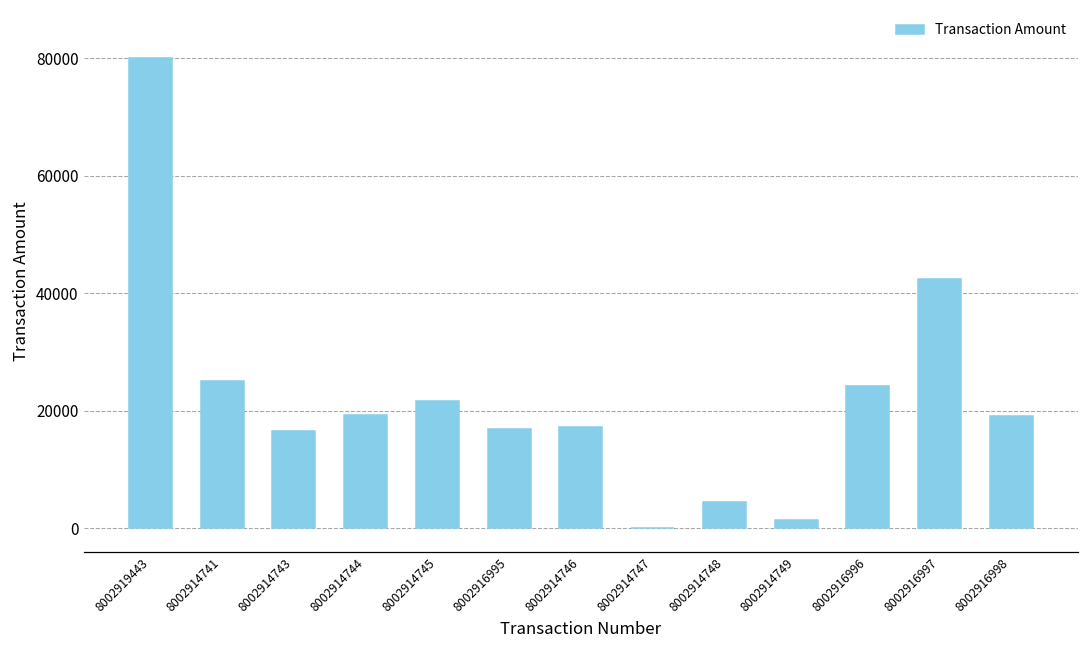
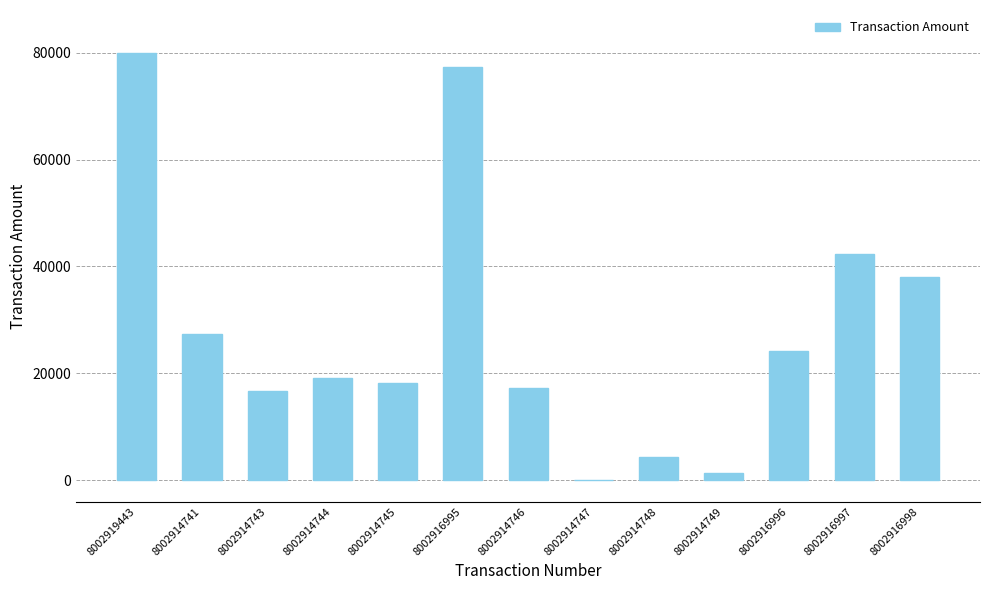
  {
    "8002919443": 80000,
-   "8002914741": 25000,
+   "8002914741": 27000,
    "8002914743": 17000,
    "8002914744": 19000,
-   "8002914745": 22000,
-   "8002916995": 17000,
+   "8002914745": 18000,
+   "8002916995": 77000,
    "8002914746": 17000,
    "8002914748": 4000,
    "8002914749": 1000,
    "8002916996": 24000,
    "8002916997": 42000,
-   "8002916998": 19000
+   "8002916998": 38000
  }
